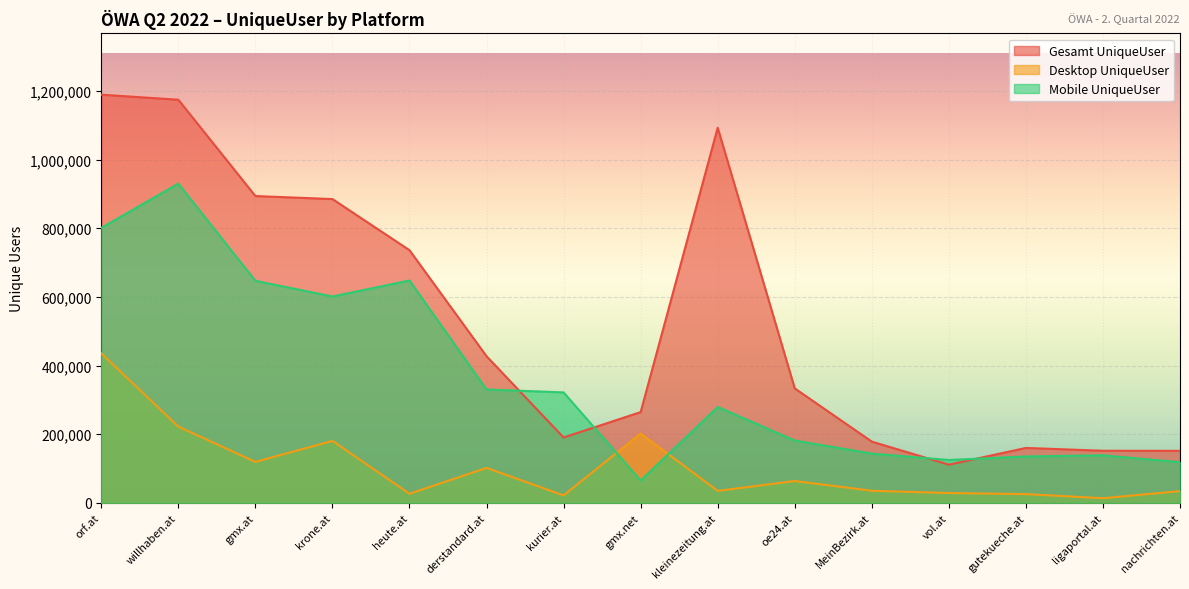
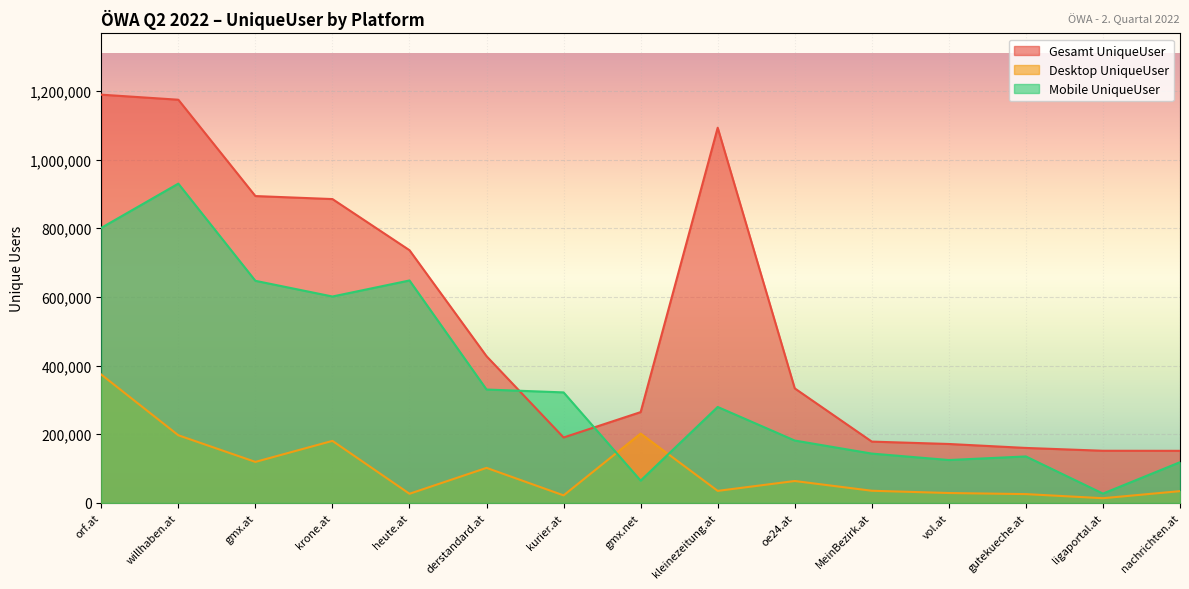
  {
    "Gesamt UniqueUser": {
      "orf.at": "1,190,000",
      "willhaben.at": "1,170,000",
      "gmx.at": "890,000",
      "krone.at": "880,000",
      "heute.at": "740,000",
      "derstandard.at": "430,000",
      "kurier.at": "190,000",
      "gmx.net": "260,000",
      "kleinezeitung.at": "1,090,000",
      "oe24.at": "330,000",
      "MeinBezirk.at": "180,000",
-     "vol.at": "110,000",
+     "vol.at": "170,000",
      "gutekueche.at": "160,000",
      "ligaportal.at": "150,000",
      "nachrichten.at": "150,000"
    },
    "Desktop UniqueUser": {
-     "orf.at": "440,000",
-     "willhaben.at": "220,000",
+     "orf.at": "370,000",
+     "willhaben.at": "200,000",
      "gmx.at": "120,000",
      "krone.at": "180,000",
      "heute.at": "30,000",
      "derstandard.at": "100,000",
      "kurier.at": "20,000",
      "gmx.net": "200,000",
      "kleinezeitung.at": "40,000",
      "oe24.at": "60,000",
      "MeinBezirk.at": "40,000",
      "vol.at": "30,000",
      "gutekueche.at": "30,000",
      "ligaportal.at": "10,000",
      "nachrichten.at": "30,000"
    },
    "Mobile UniqueUser": {
      "orf.at": "800,000",
      "willhaben.at": "930,000",
      "gmx.at": "650,000",
      "krone.at": "600,000",
      "heute.at": "650,000",
      "derstandard.at": "330,000",
      "kurier.at": "320,000",
      "gmx.net": "60,000",
      "kleinezeitung.at": "280,000",
      "oe24.at": "180,000",
      "MeinBezirk.at": "140,000",
      "vol.at": "120,000",
      "gutekueche.at": "140,000",
-     "ligaportal.at": "140,000",
+     "ligaportal.at": "30,000",
      "nachrichten.at": "120,000"
    }
  }
